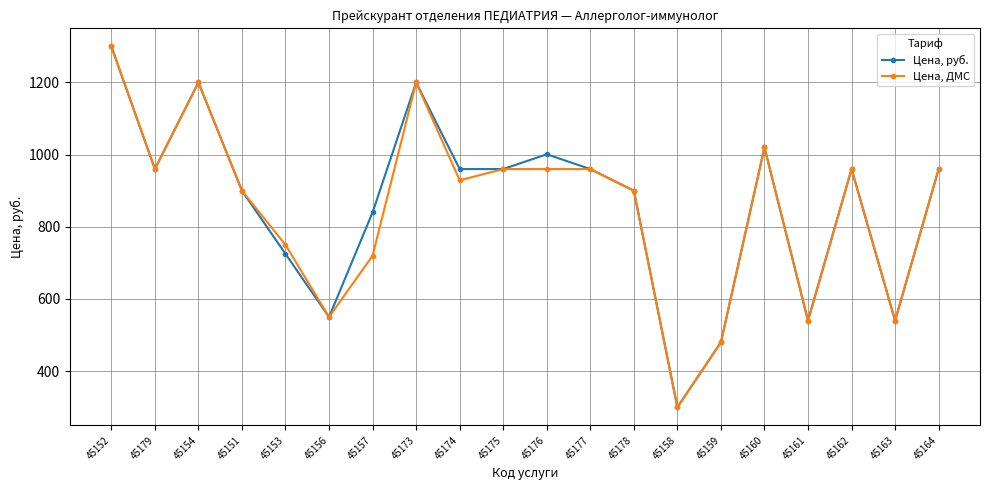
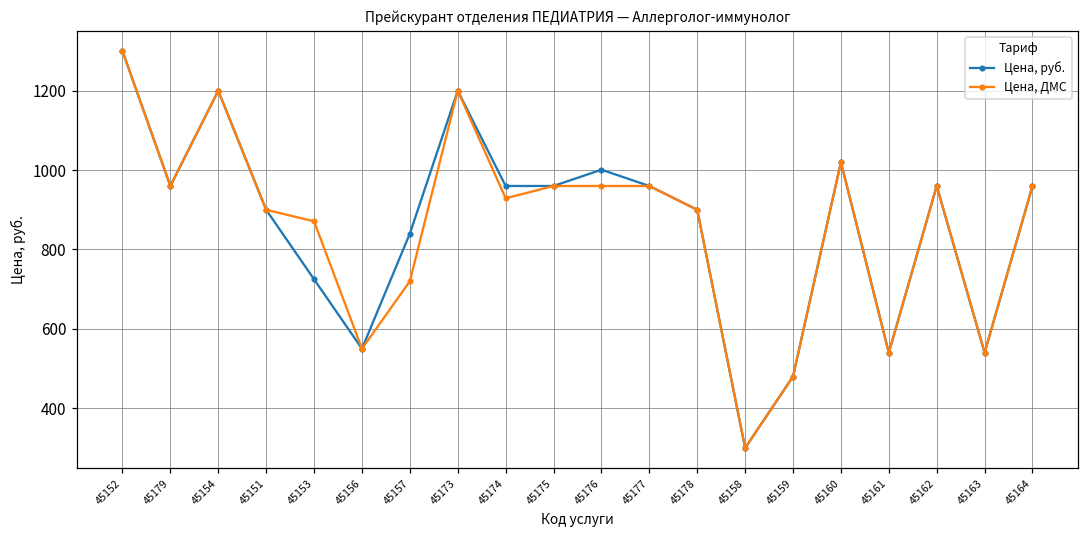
  {
    "Цена, руб.": {
      "45153": 730,
      "45157": 840,
      "45174": 960,
      "45176": 1000
    },
    "Цена, ДМС": {
-     "45153": 750,
+     "45153": 870,
      "45157": 720,
      "45174": 930,
      "45176": 960
    }
  }
